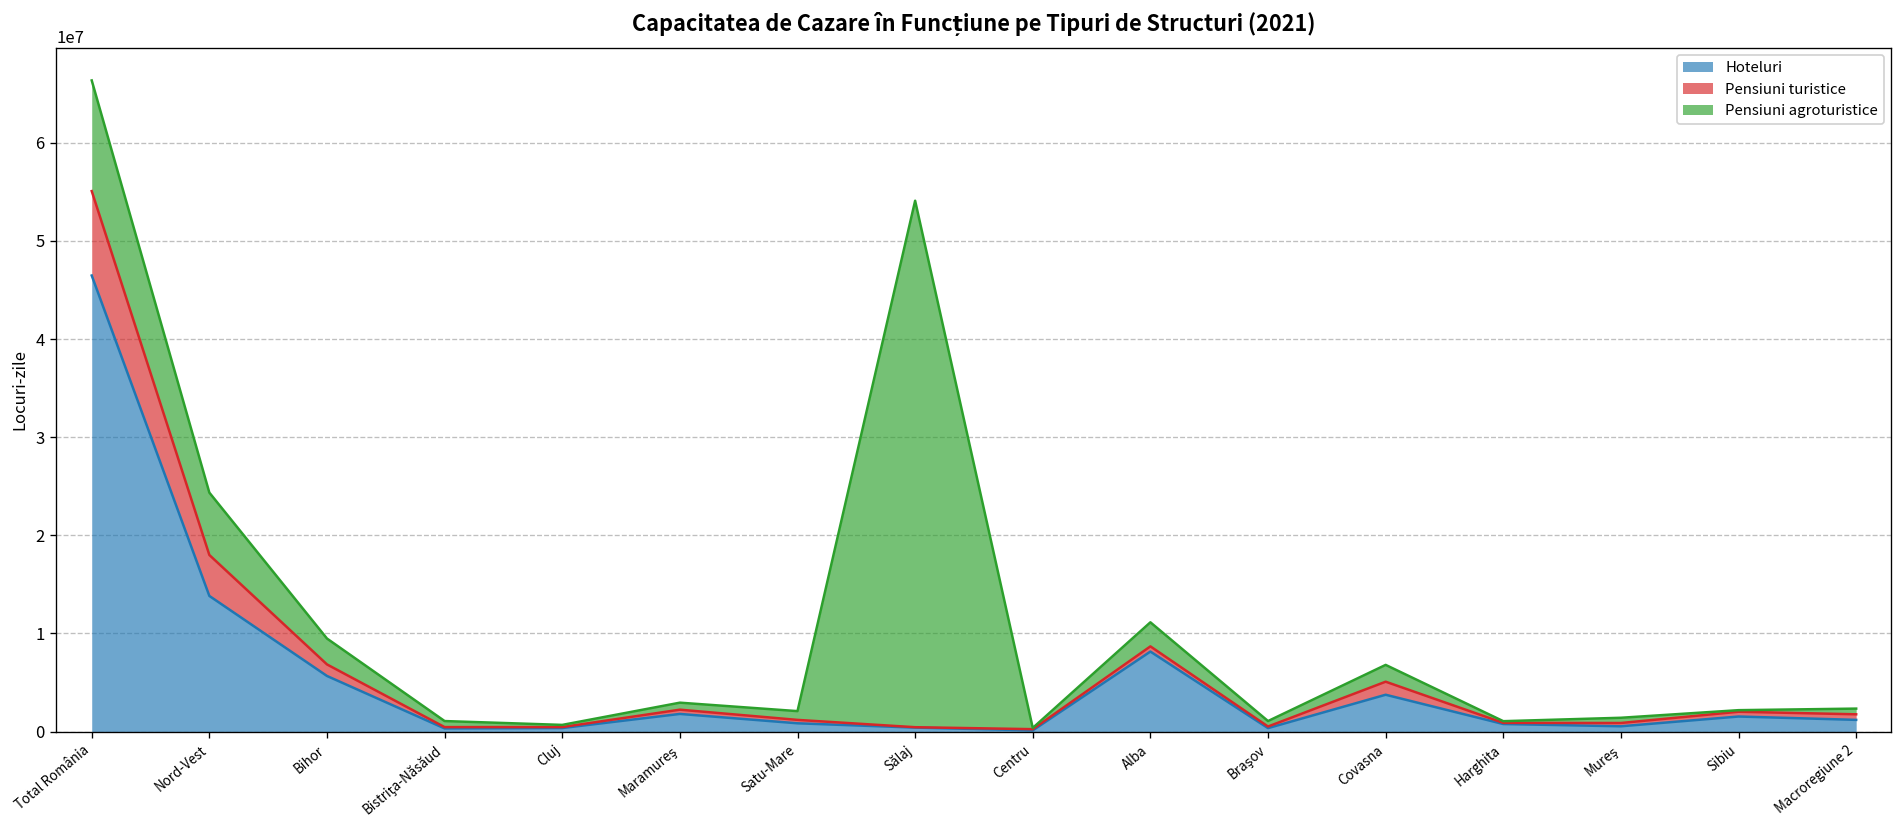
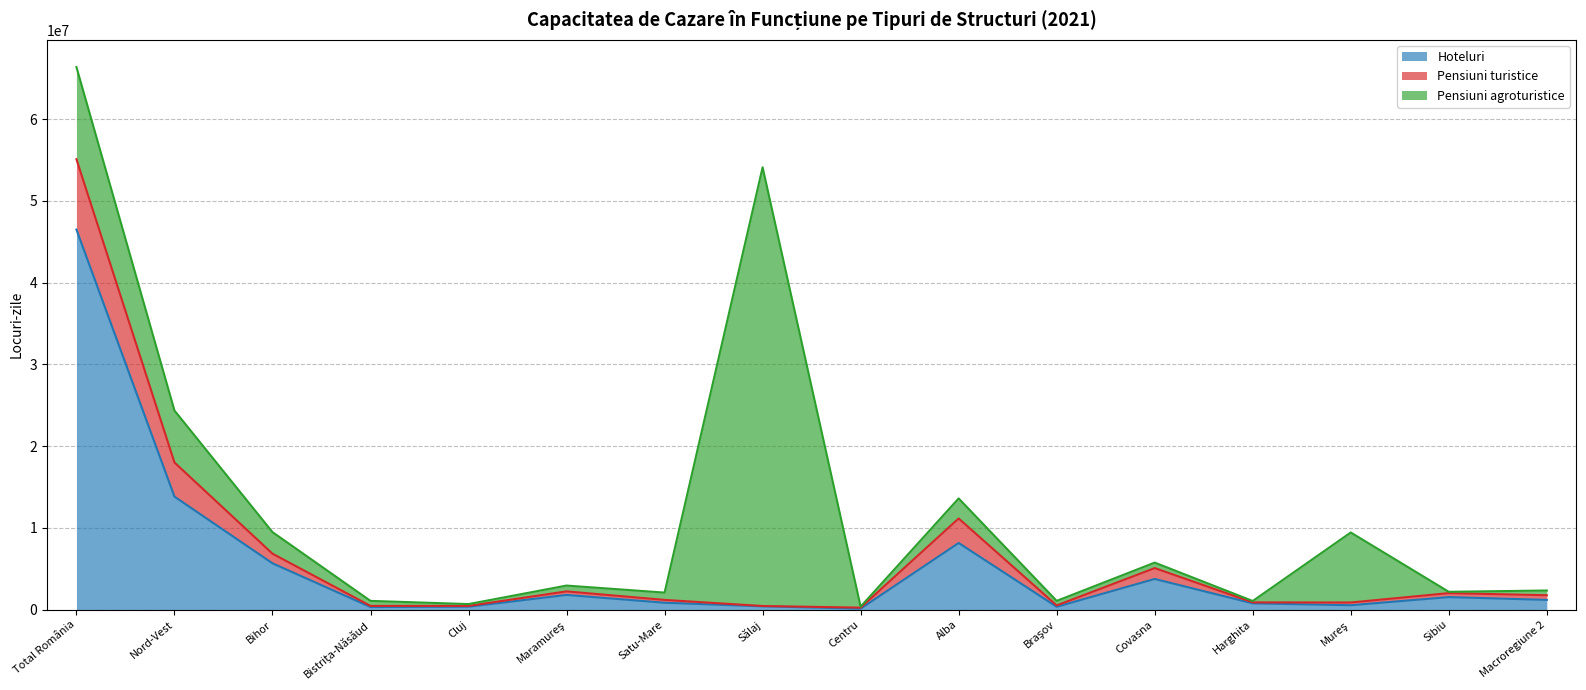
  {
    "Hoteluri": {
      "Total România": 46000000,
      "Nord-Vest": 14000000,
      "Bihor": 6000000,
      "Maramureş": 2000000,
      "Satu-Mare": 1000000,
      "Alba": 8000000,
      "Covasna": 4000000,
      "Mureş": 1000000,
      "Sibiu": 2000000,
      "Macroregiune 2": 1000000
    },
    "Pensiuni turistice": {
      "Total România": 9000000,
      "Nord-Vest": 4000000,
      "Bihor": 1000000,
      "Maramureş": 0,
      "Satu-Mare": 0,
-     "Alba": 1000000,
+     "Alba": 3000000,
      "Covasna": 1000000,
      "Mureş": 0,
      "Macroregiune 2": 1000000
    },
    "Pensiuni agroturistice": {
      "Total România": 11000000,
      "Nord-Vest": 6000000,
      "Bihor": 3000000,
      "Bistriţa-Năsăud": 1000000,
      "Maramureş": 1000000,
      "Satu-Mare": 1000000,
      "Sălaj": 54000000,
      "Alba": 2000000,
      "Braşov": 1000000,
-     "Covasna": 2000000,
-     "Mureş": 1000000,
+     "Covasna": 1000000,
+     "Mureş": 9000000,
      "Macroregiune 2": 1000000
    }
  }
